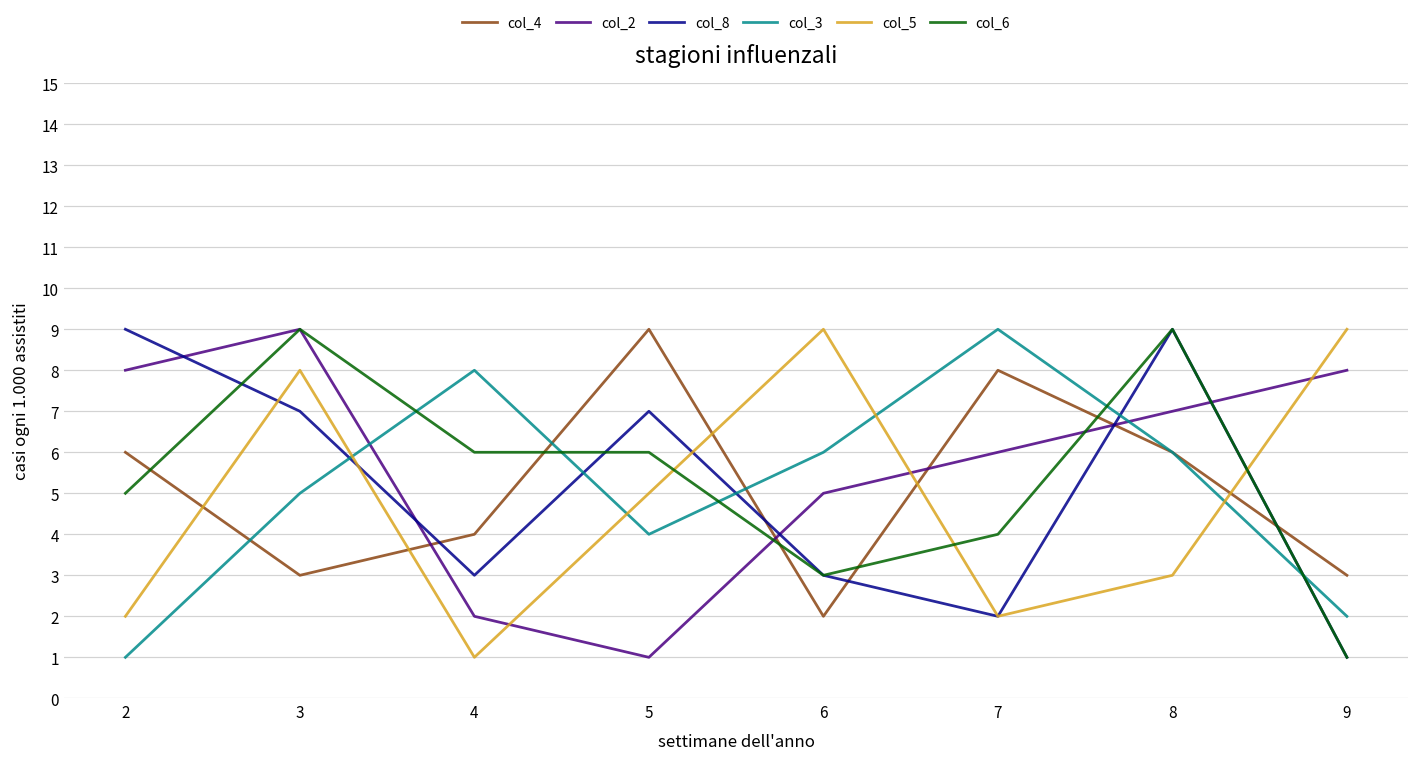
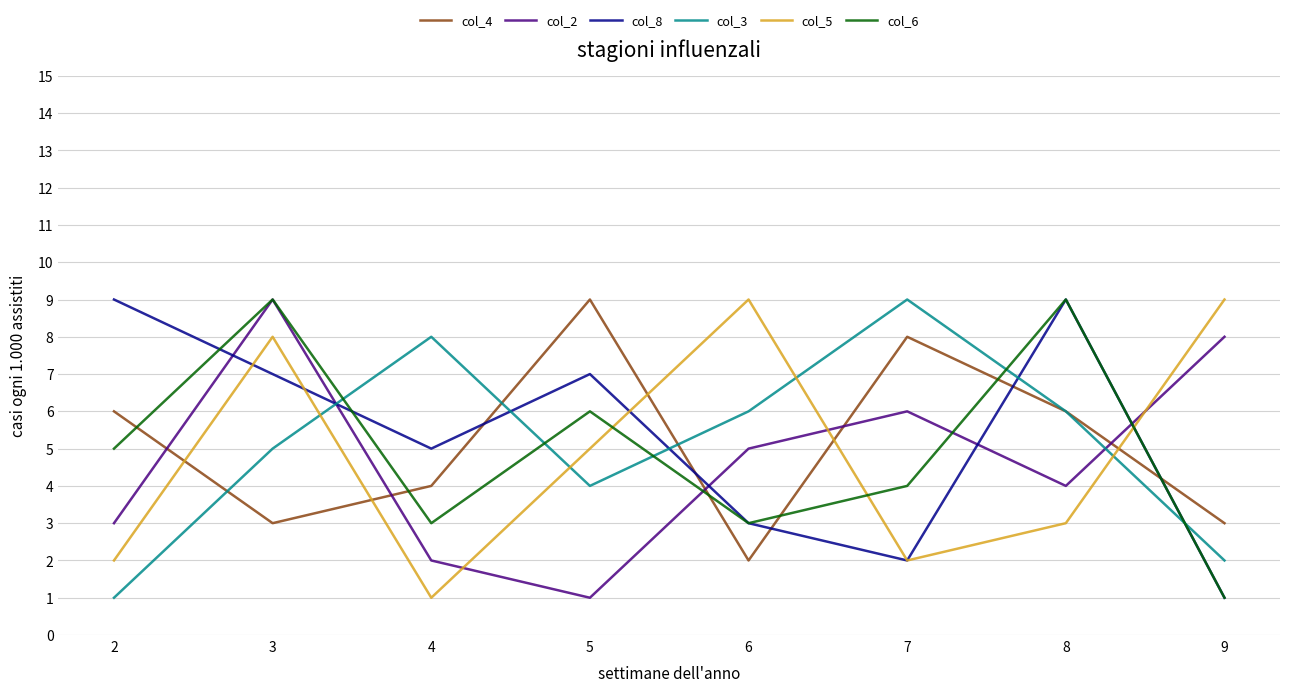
  {
    "col_4": {
      "2": 6,
      "3": 3,
      "4": 4,
      "5": 9,
      "6": 2,
      "7": 8,
      "9": 3
    },
    "col_2": {
-     "2": 8,
+     "2": 3,
      "4": 2,
      "5": 1,
      "6": 5,
      "7": 6,
-     "8": 7,
+     "8": 4,
      "9": 8
    },
    "col_8": {
      "2": 9,
      "3": 7,
-     "4": 3,
+     "4": 5,
      "5": 7
    },
    "col_3": {
      "2": 1,
      "3": 5,
      "4": 8,
      "5": 4,
      "6": 6,
      "7": 9,
      "9": 2
    },
    "col_5": {
      "2": 2,
      "3": 8,
      "4": 1,
      "5": 5,
      "6": 9,
      "8": 3,
      "9": 9
    },
    "col_6": {
      "2": 5,
-     "4": 6,
+     "4": 3,
      "5": 6,
      "7": 4
    }
  }
